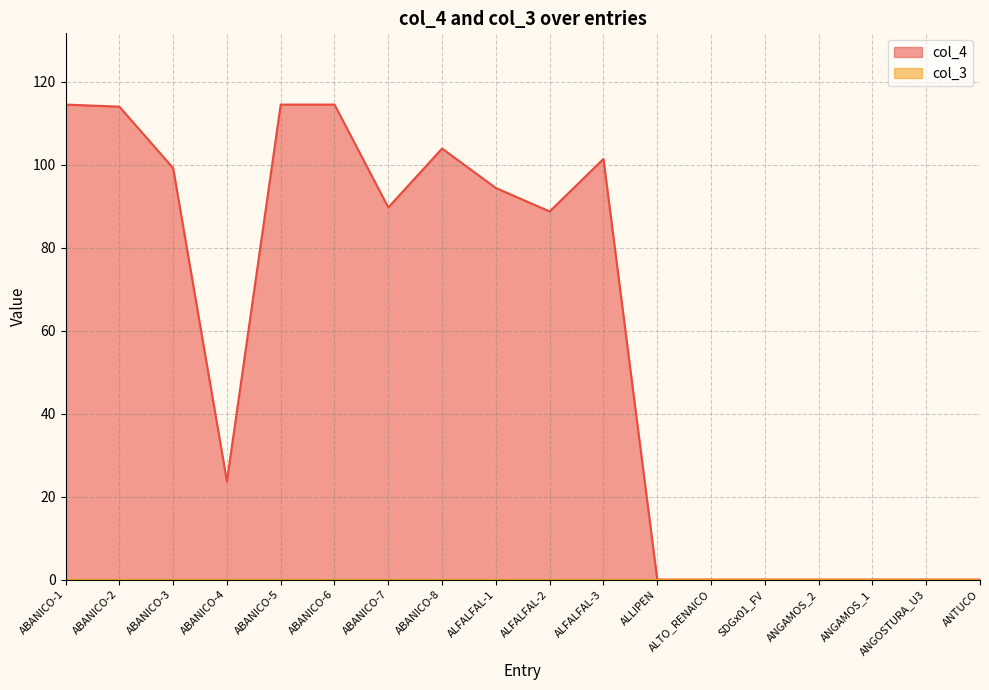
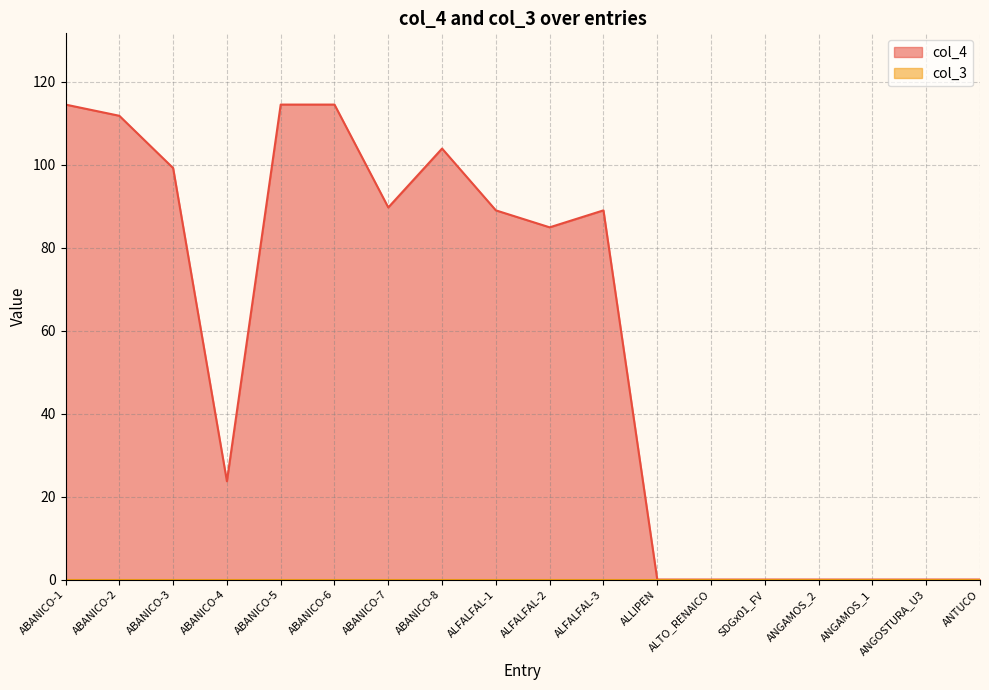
  {
    "col_4": {
      "ABANICO-1": 115,
-     "ABANICO-2": 114,
+     "ABANICO-2": 112,
      "ABANICO-3": 99,
      "ABANICO-4": 24,
      "ABANICO-5": 115,
      "ABANICO-6": 115,
      "ABANICO-7": 90,
      "ABANICO-8": 104,
-     "ALFALFAL-1": 94,
-     "ALFALFAL-2": 89,
-     "ALFALFAL-3": 101
+     "ALFALFAL-1": 89,
+     "ALFALFAL-2": 85,
+     "ALFALFAL-3": 89
    },
    "col_3": {
      "ABANICO-1": 0,
      "ABANICO-2": 0,
      "ABANICO-3": 0,
      "ABANICO-4": 0,
      "ABANICO-5": 0,
      "ABANICO-6": 0,
      "ABANICO-7": 0,
      "ABANICO-8": 0,
      "ALFALFAL-1": 0,
      "ALFALFAL-2": 0,
      "ALFALFAL-3": 0
    }
  }
